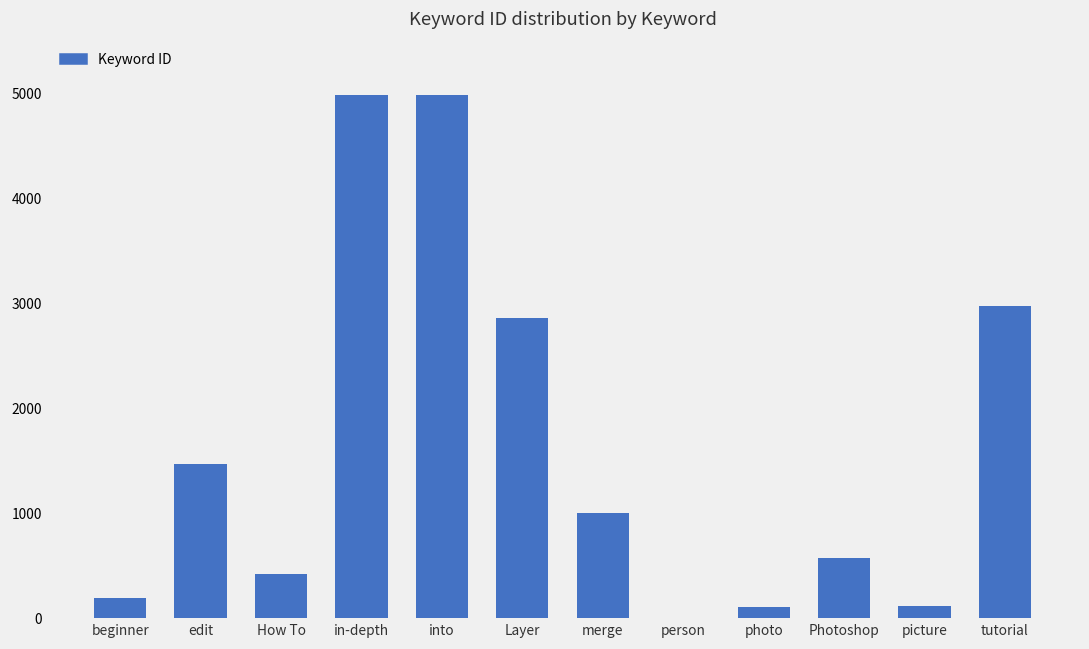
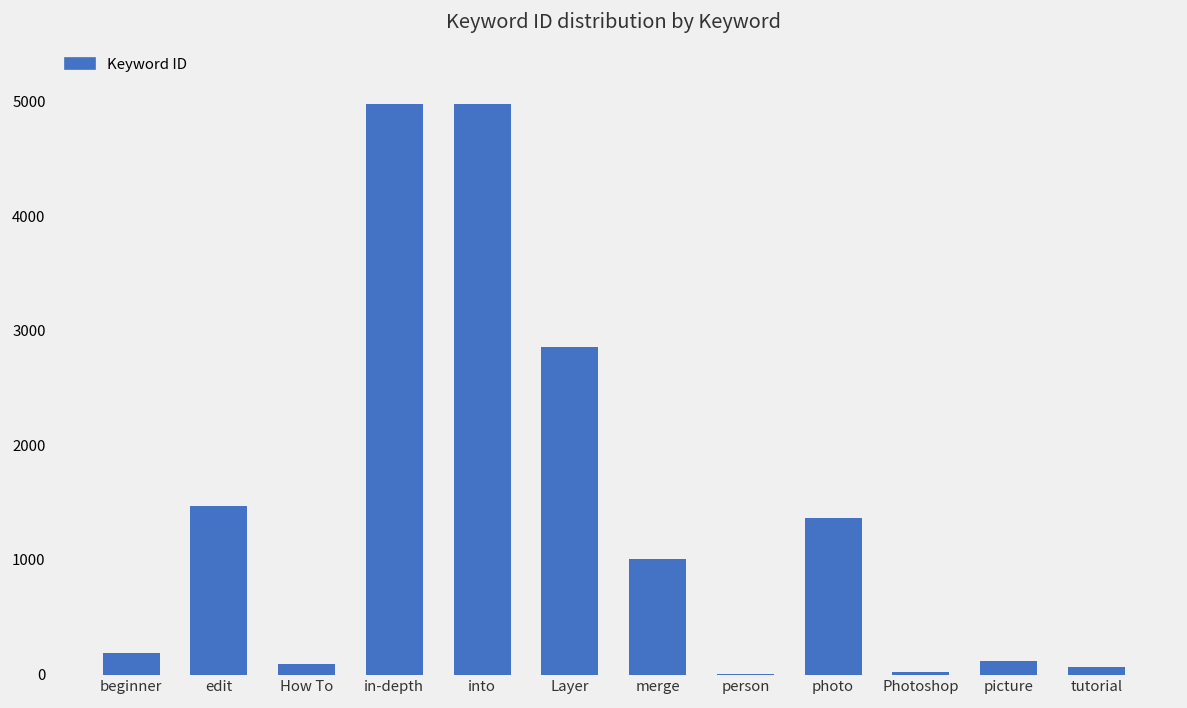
  {
    "beginner": 200,
    "edit": 1500,
-   "How To": 400,
+   "How To": 100,
    "in-depth": 5000,
    "into": 5000,
    "Layer": 2900,
    "merge": 1000,
-   "photo": 100,
-   "Photoshop": 600,
+   "photo": 1400,
+   "Photoshop": 0,
    "picture": 100,
-   "tutorial": 3000
+   "tutorial": 100
  }
